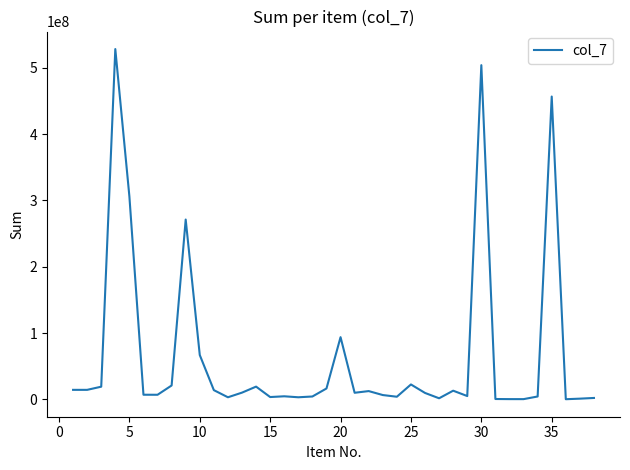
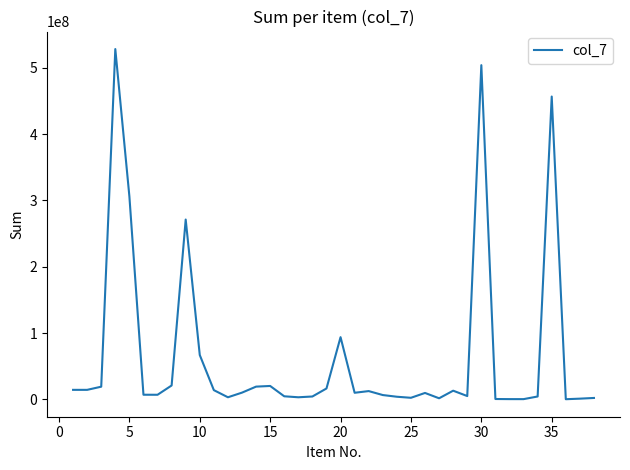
  {
    "5": 310000000,
    "10": 70000000,
-   "15": 0,
+   "15": 20000000,
    "20": 90000000,
-   "25": 20000000,
+   "25": 0,
    "30": 500000000,
    "35": 460000000
  }
